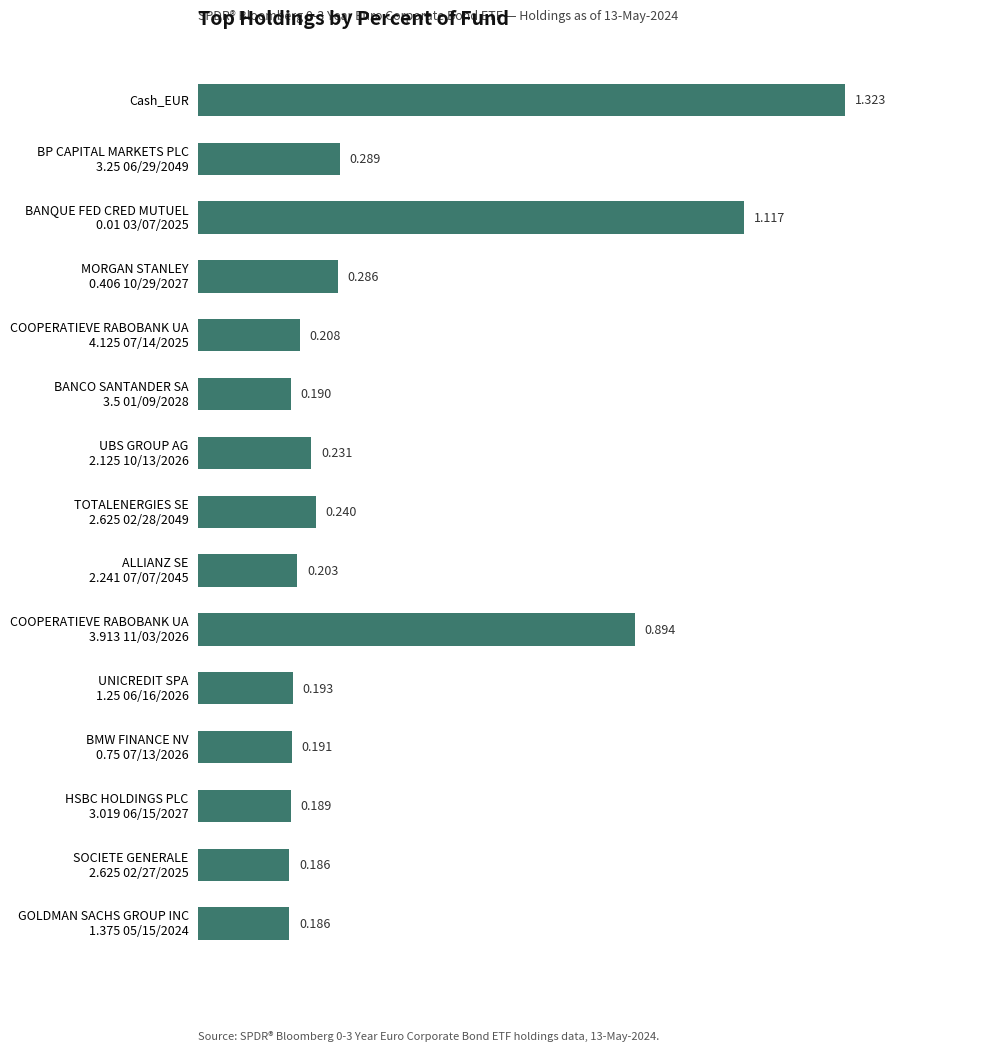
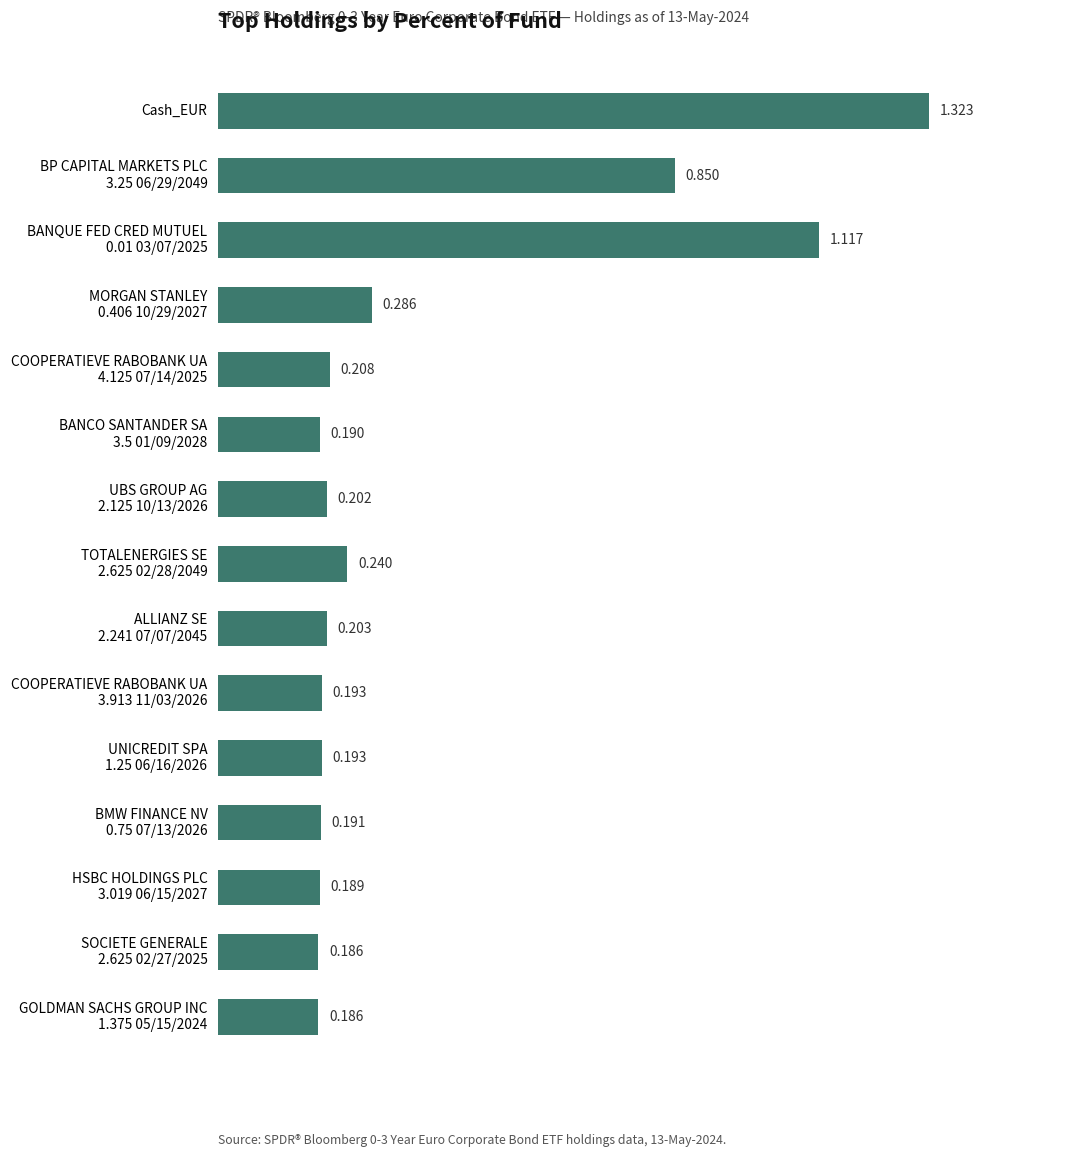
  {
    "Cash_EUR": 1.323,
-   "BP CAPITAL MARKETS PLC 3.25 06/29/2049": 0.289,
+   "BP CAPITAL MARKETS PLC 3.25 06/29/2049": 0.850,
    "BANQUE FED CRED MUTUEL 0.01 03/07/2025": 1.117,
    "MORGAN STANLEY 0.406 10/29/2027": 0.286,
    "COOPERATIEVE RABOBANK UA 4.125 07/14/2025": 0.208,
    "BANCO SANTANDER SA 3.5 01/09/2028": 0.190,
-   "UBS GROUP AG 2.125 10/13/2026": 0.231,
+   "UBS GROUP AG 2.125 10/13/2026": 0.202,
    "TOTALENERGIES SE 2.625 02/28/2049": 0.240,
    "ALLIANZ SE 2.241 07/07/2045": 0.203,
-   "COOPERATIEVE RABOBANK UA 3.913 11/03/2026": 0.894,
+   "COOPERATIEVE RABOBANK UA 3.913 11/03/2026": 0.193,
    "UNICREDIT SPA 1.25 06/16/2026": 0.193,
    "BMW FINANCE NV 0.75 07/13/2026": 0.191,
    "HSBC HOLDINGS PLC 3.019 06/15/2027": 0.189,
    "SOCIETE GENERALE 2.625 02/27/2025": 0.186,
    "GOLDMAN SACHS GROUP INC 1.375 05/15/2024": 0.186
  }
